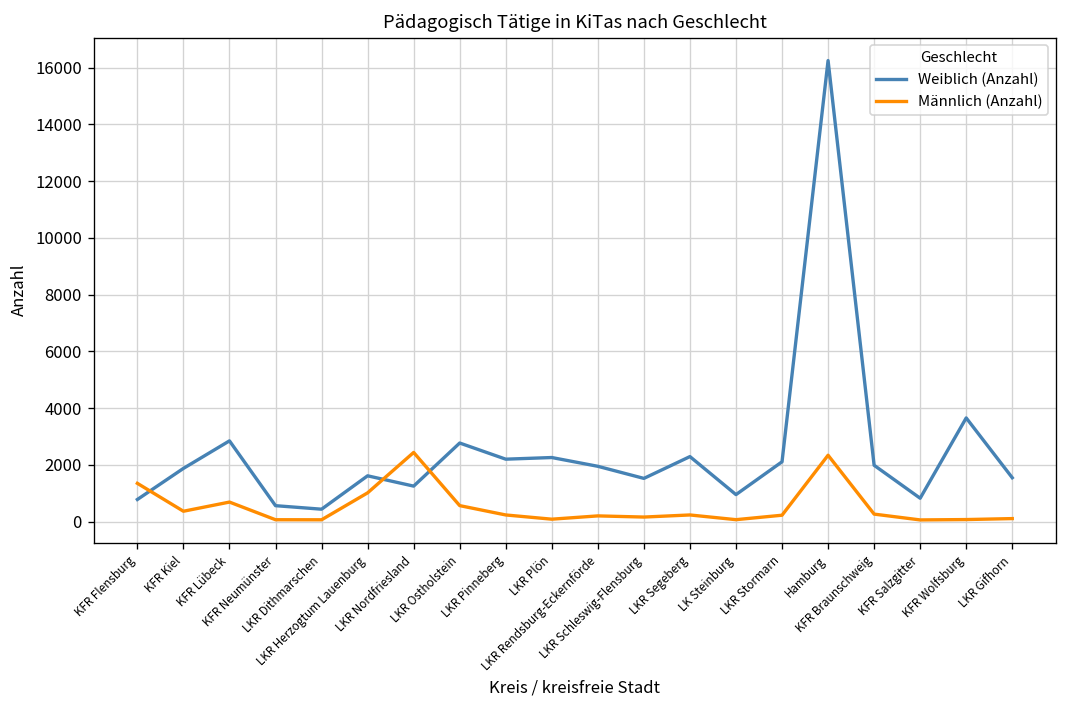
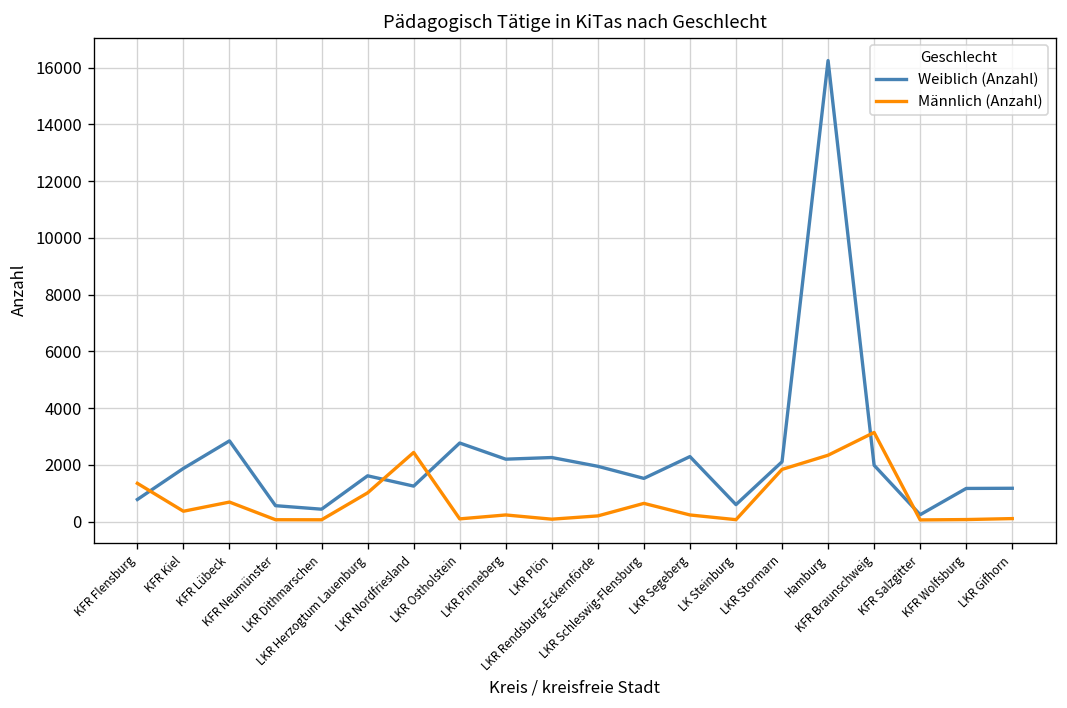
  {
    "Weiblich (Anzahl)": {
      "KFR Flensburg": 800,
      "KFR Kiel": 1900,
      "KFR Lübeck": 2800,
      "KFR Neumünster": 600,
      "LKR Dithmarschen": 400,
      "LKR Herzogtum Lauenburg": 1600,
      "LKR Nordfriesland": 1300,
      "LKR Ostholstein": 2800,
      "LKR Pinneberg": 2200,
      "LKR Plön": 2300,
      "LKR Rendsburg-Eckernförde": 2000,
      "LKR Schleswig-Flensburg": 1500,
      "LKR Segeberg": 2300,
-     "LK Steinburg": 1000,
+     "LK Steinburg": 600,
      "LKR Stormarn": 2100,
      "Hamburg": 16200,
      "KFR Braunschweig": 2000,
-     "KFR Salzgitter": 800,
-     "KFR Wolfsburg": 3700,
-     "LKR Gifhorn": 1600
+     "KFR Salzgitter": 200,
+     "KFR Wolfsburg": 1200,
+     "LKR Gifhorn": 1200
    },
    "Männlich (Anzahl)": {
      "KFR Flensburg": 1400,
      "KFR Kiel": 400,
      "KFR Lübeck": 700,
      "KFR Neumünster": 100,
      "LKR Dithmarschen": 100,
      "LKR Herzogtum Lauenburg": 1000,
      "LKR Nordfriesland": 2400,
-     "LKR Ostholstein": 600,
+     "LKR Ostholstein": 100,
      "LKR Pinneberg": 200,
      "LKR Plön": 100,
      "LKR Rendsburg-Eckernförde": 200,
-     "LKR Schleswig-Flensburg": 200,
+     "LKR Schleswig-Flensburg": 600,
      "LKR Segeberg": 200,
      "LK Steinburg": 100,
-     "LKR Stormarn": 200,
+     "LKR Stormarn": 1800,
      "Hamburg": 2300,
-     "KFR Braunschweig": 300,
+     "KFR Braunschweig": 3100,
      "KFR Salzgitter": 100,
      "KFR Wolfsburg": 100,
      "LKR Gifhorn": 100
    }
  }
